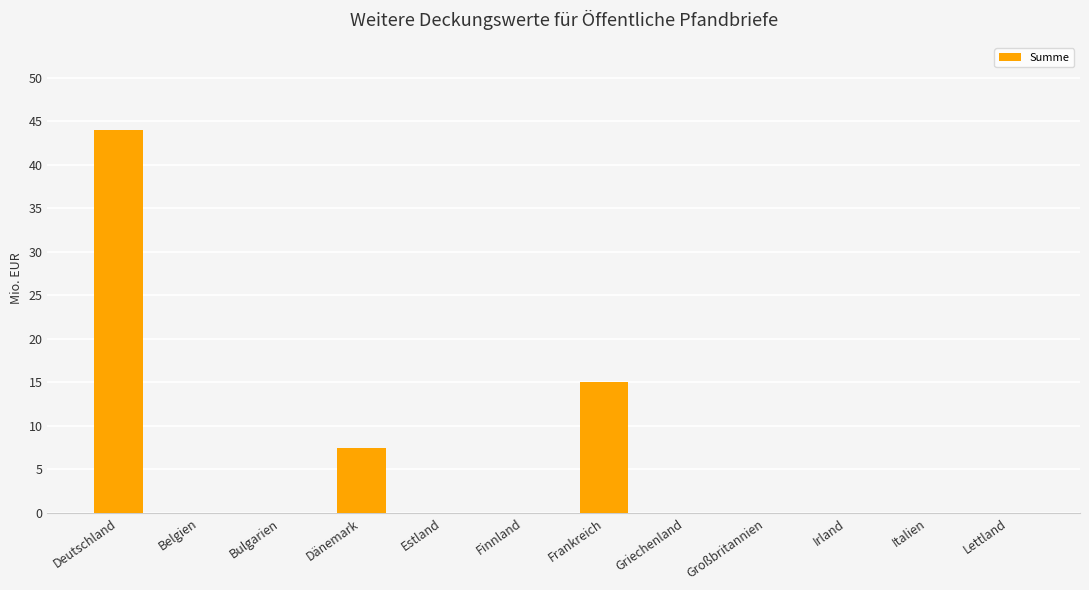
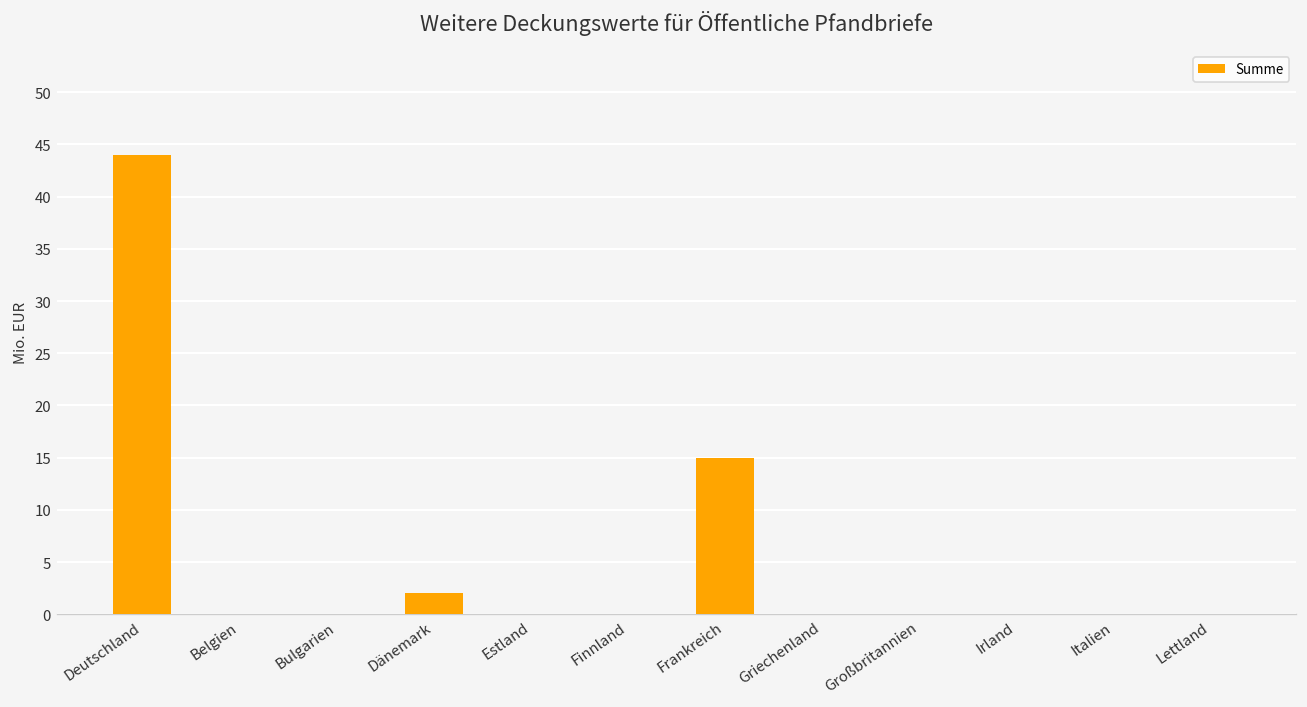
  {
    "Deutschland": 44,
    "Belgien": 0,
    "Bulgarien": 0,
-   "Dänemark": 8,
+   "Dänemark": 2,
    "Estland": 0,
    "Finnland": 0,
    "Frankreich": 15,
    "Griechenland": 0,
    "Großbritannien": 0,
    "Irland": 0,
    "Italien": 0,
    "Lettland": 0
  }
